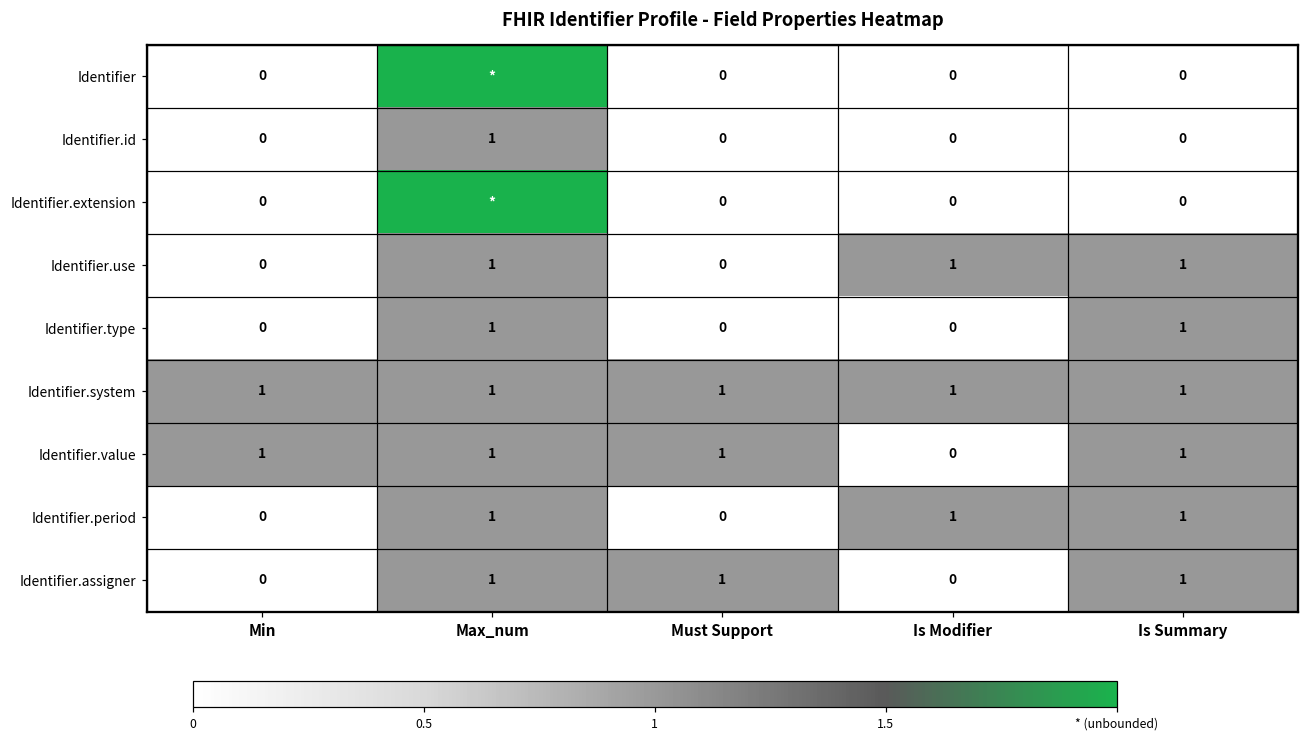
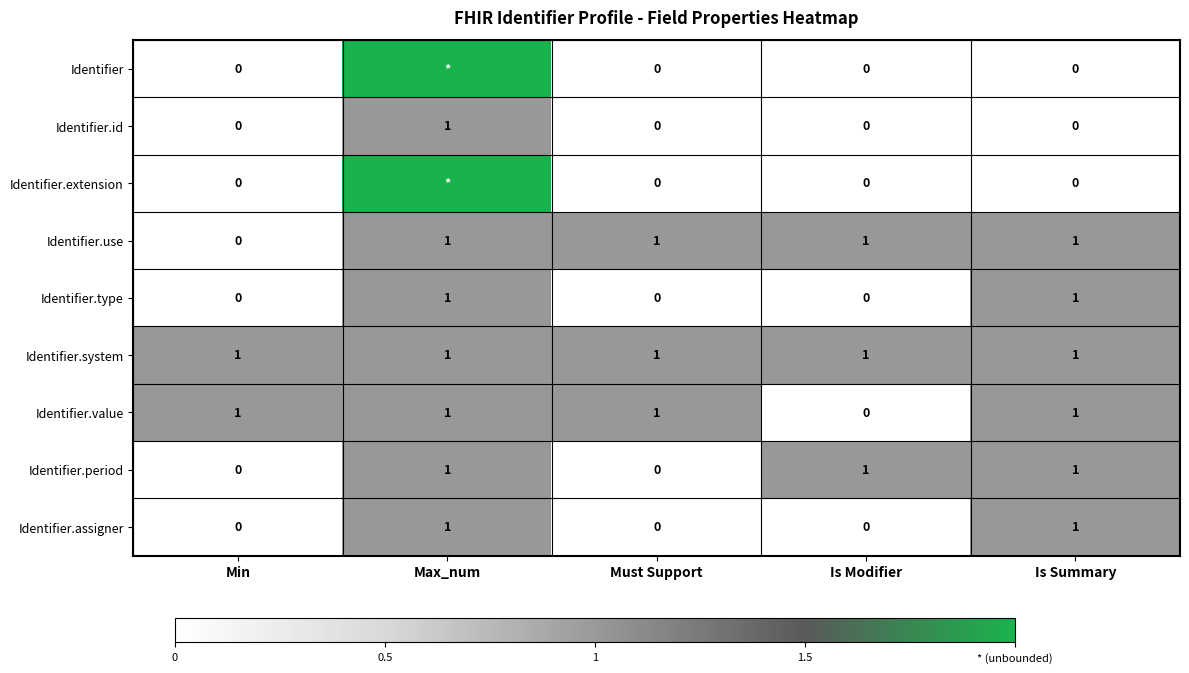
  {
    "Identifier": {
      "Min": 0,
      "Must Support": 0,
      "Is Modifier": 0,
      "Is Summary": 0
    },
    "Identifier.id": {
      "Min": 0,
      "Max_num": 1,
      "Must Support": 0,
      "Is Modifier": 0,
      "Is Summary": 0
    },
    "Identifier.extension": {
      "Min": 0,
      "Must Support": 0,
      "Is Modifier": 0,
      "Is Summary": 0
    },
    "Identifier.use": {
      "Min": 0,
      "Max_num": 1,
-     "Must Support": 0,
+     "Must Support": 1,
      "Is Modifier": 1,
      "Is Summary": 1
    },
    "Identifier.type": {
      "Min": 0,
      "Max_num": 1,
      "Must Support": 0,
      "Is Modifier": 0,
      "Is Summary": 1
    },
    "Identifier.system": {
      "Min": 1,
      "Max_num": 1,
      "Must Support": 1,
      "Is Modifier": 1,
      "Is Summary": 1
    },
    "Identifier.value": {
      "Min": 1,
      "Max_num": 1,
      "Must Support": 1,
      "Is Modifier": 0,
      "Is Summary": 1
    },
    "Identifier.period": {
      "Min": 0,
      "Max_num": 1,
      "Must Support": 0,
      "Is Modifier": 1,
      "Is Summary": 1
    },
    "Identifier.assigner": {
      "Min": 0,
      "Max_num": 1,
-     "Must Support": 1,
+     "Must Support": 0,
      "Is Modifier": 0,
      "Is Summary": 1
    }
  }
